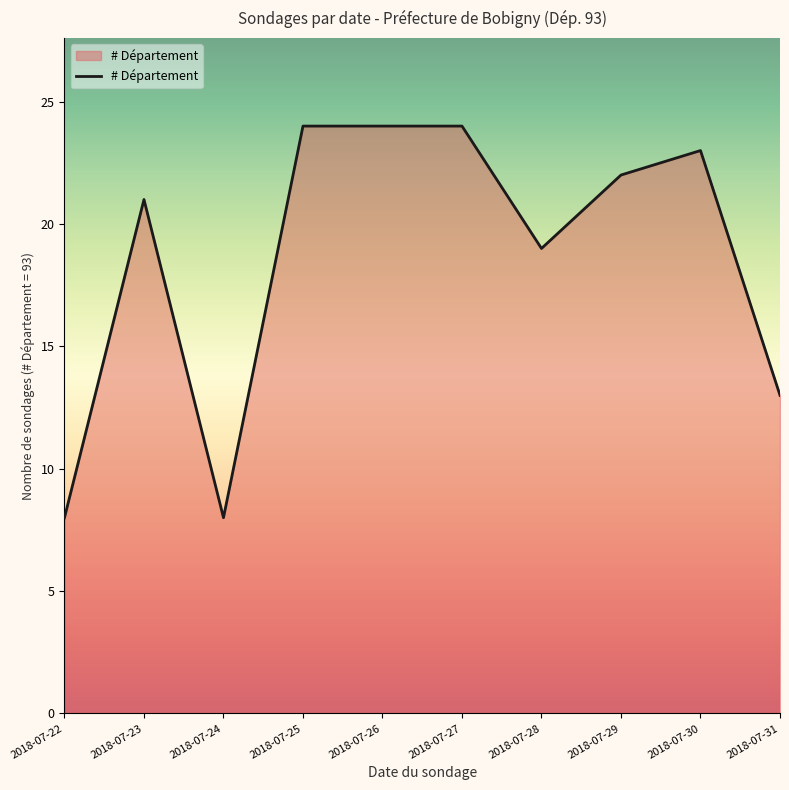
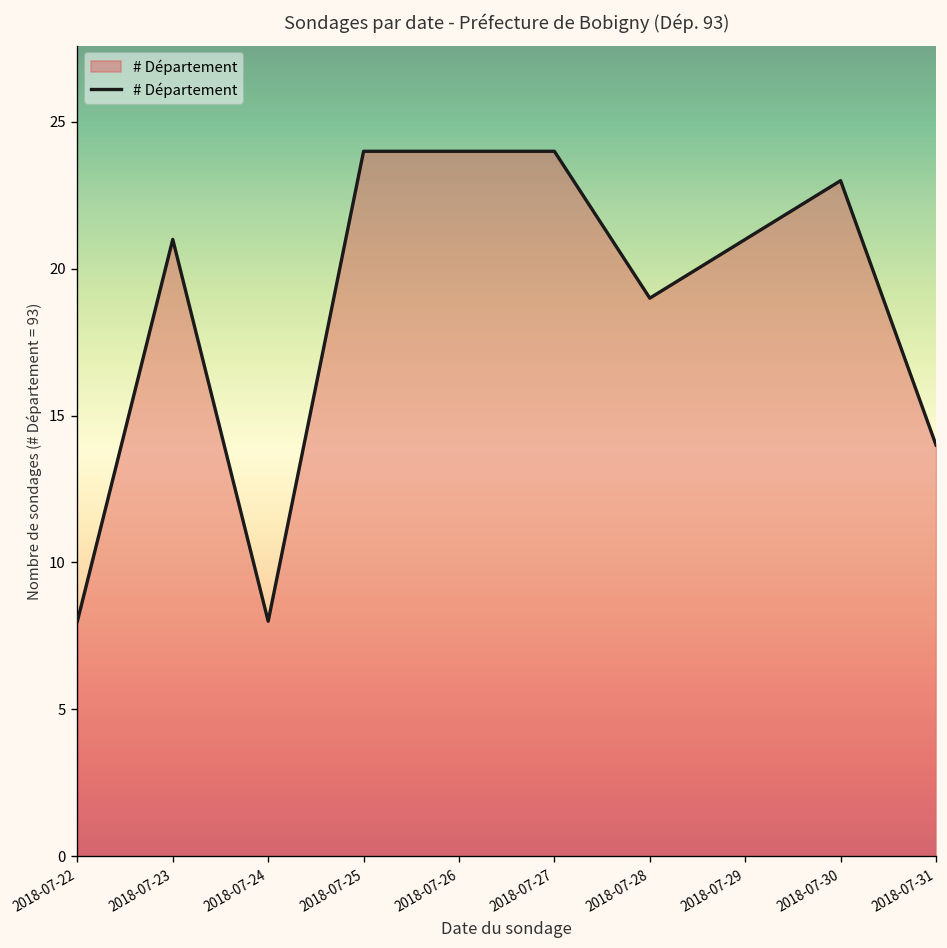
  {
    "2018-07-22": 8,
    "2018-07-23": 21,
    "2018-07-24": 8,
    "2018-07-25": 24,
    "2018-07-26": 24,
    "2018-07-27": 24,
    "2018-07-28": 19,
-   "2018-07-29": 22,
+   "2018-07-29": 21,
    "2018-07-30": 23,
-   "2018-07-31": 13
+   "2018-07-31": 14
  }
